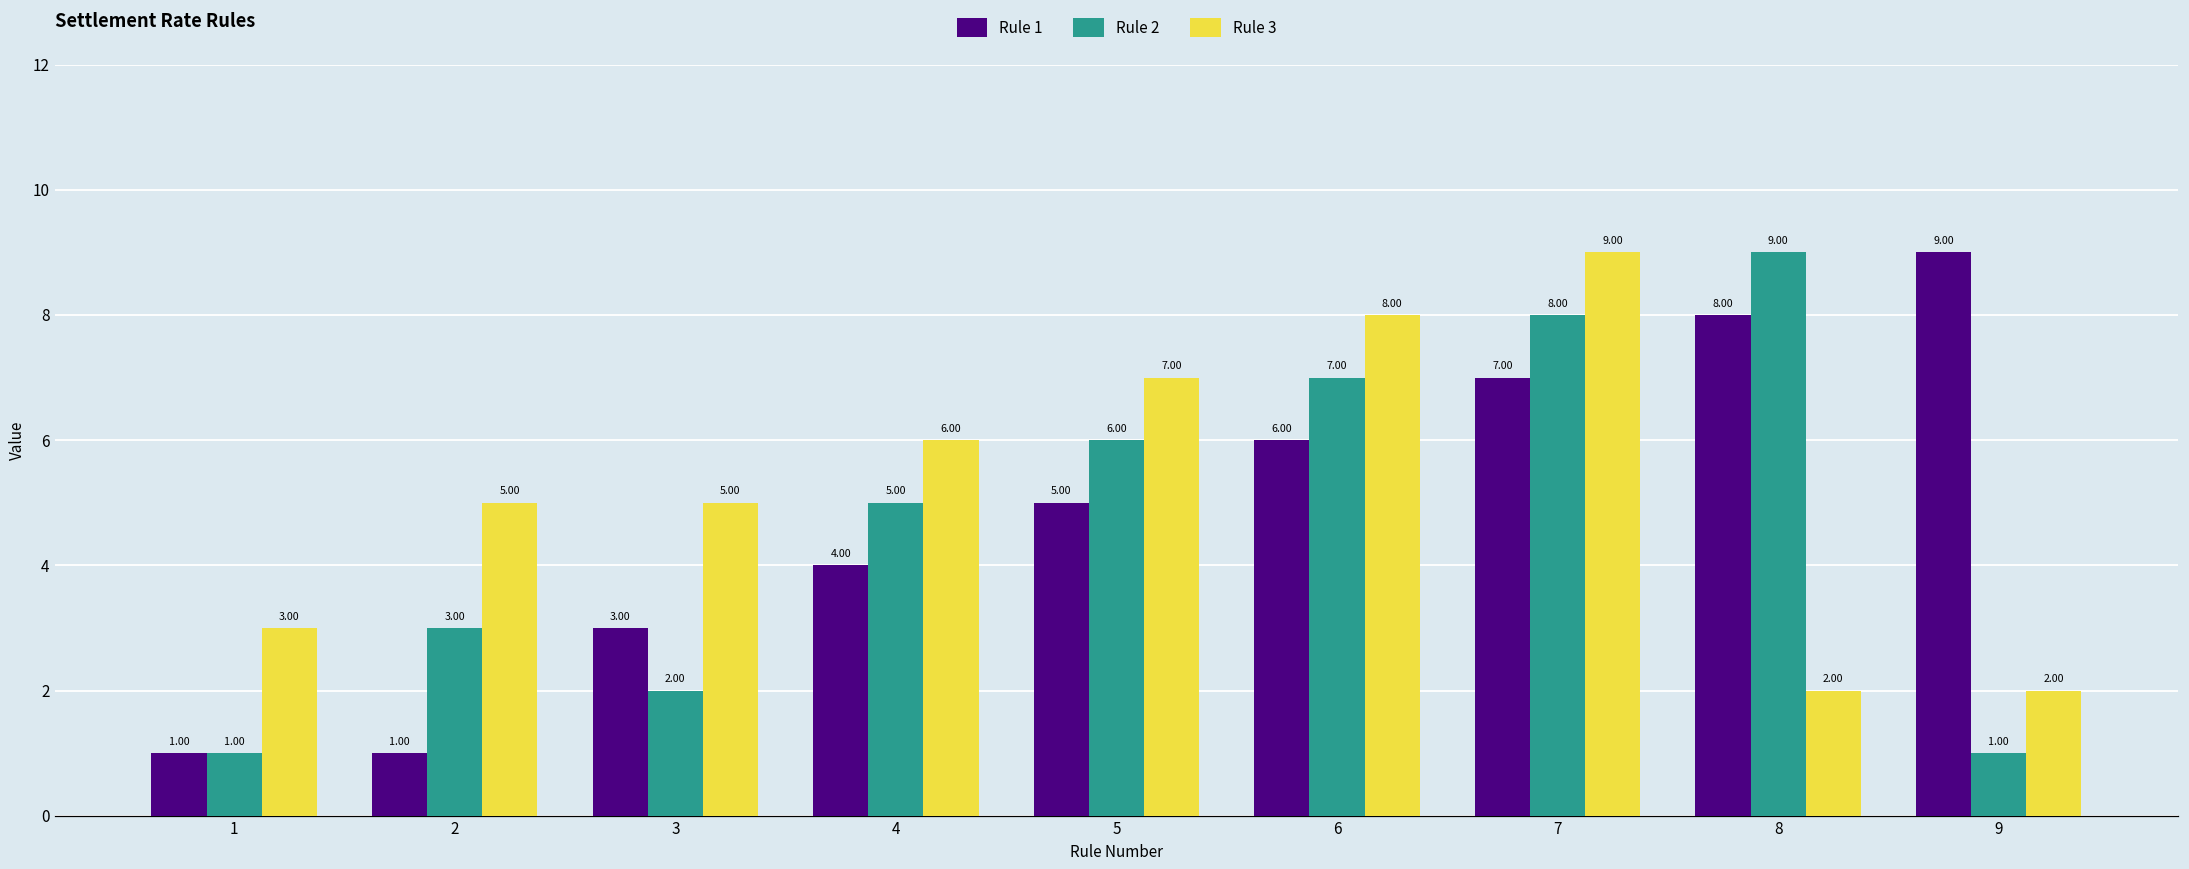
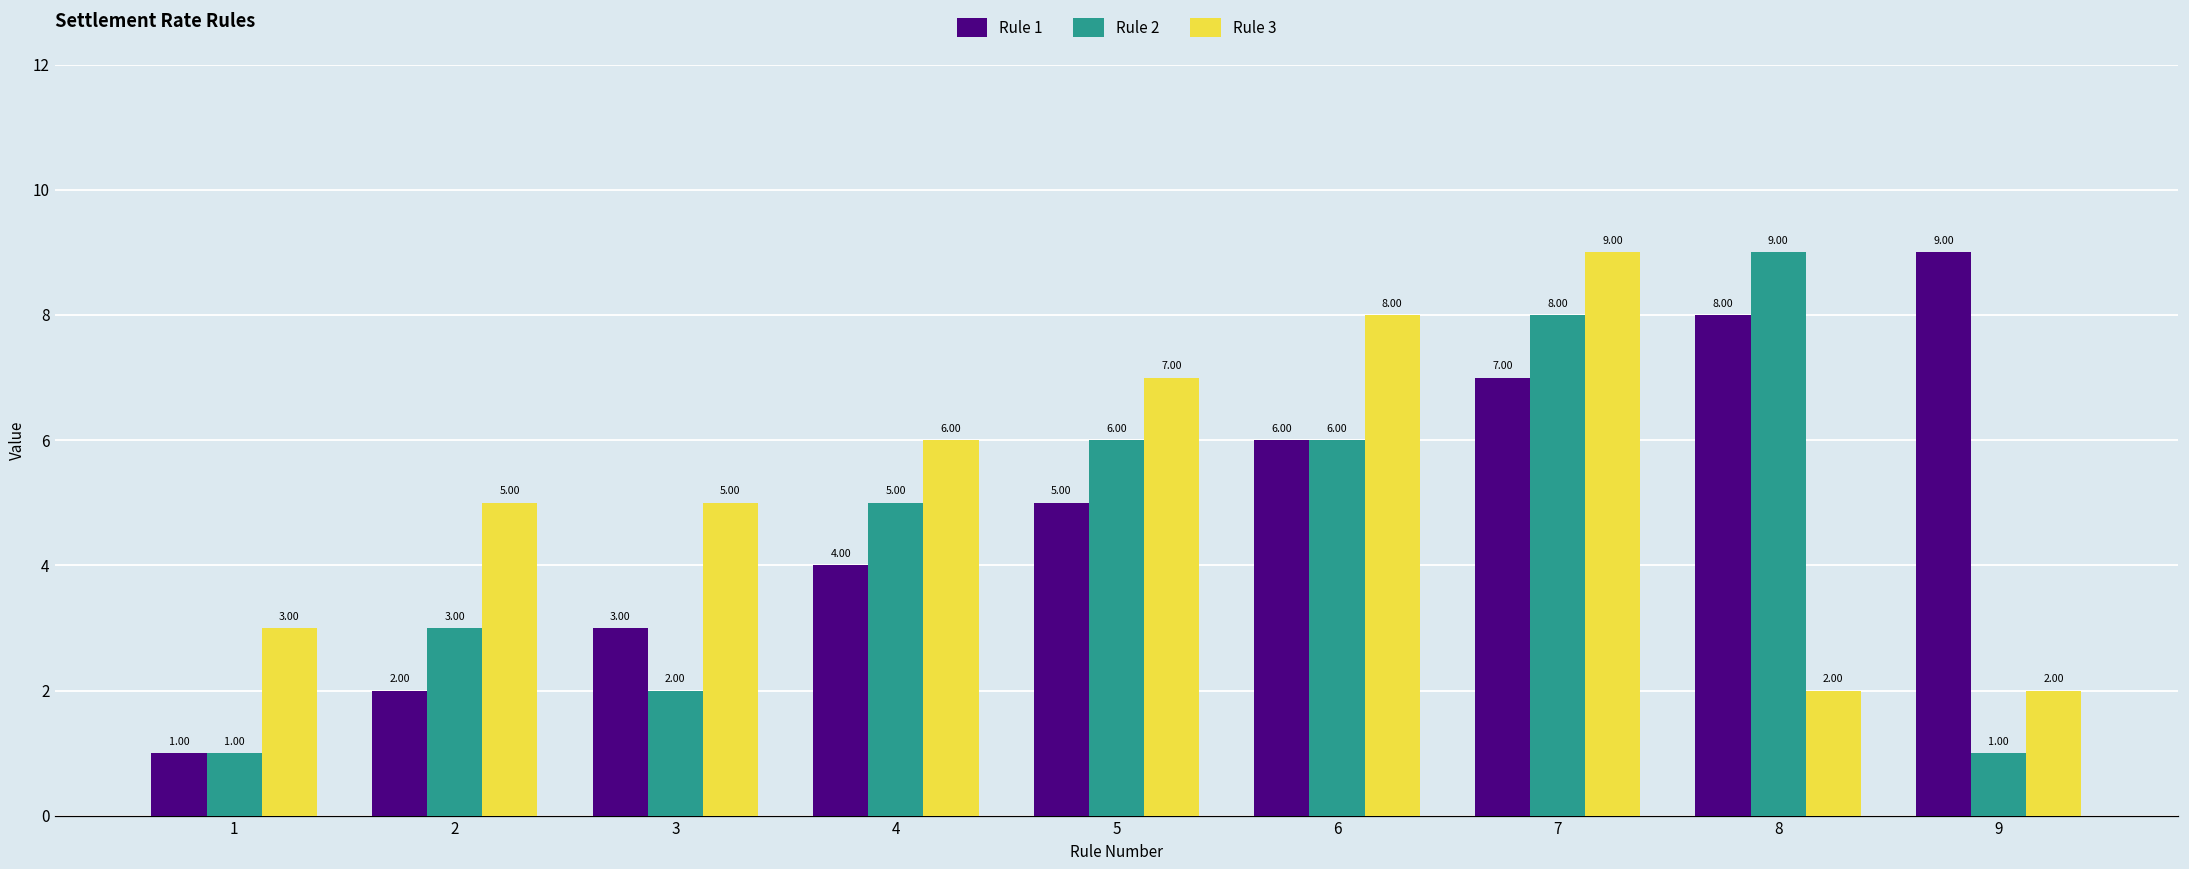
  {
    "Rule 1": {
      "1": 1.00,
-     "2": 1.00,
+     "2": 2.00,
      "3": 3.00,
      "4": 4.00,
      "5": 5.00,
      "6": 6.00,
      "7": 7.00,
      "8": 8.00,
      "9": 9.00
    },
    "Rule 2": {
      "1": 1.00,
      "2": 3.00,
      "3": 2.00,
      "4": 5.00,
      "5": 6.00,
-     "6": 7.00,
+     "6": 6.00,
      "7": 8.00,
      "8": 9.00,
      "9": 1.00
    },
    "Rule 3": {
      "1": 3.00,
      "2": 5.00,
      "3": 5.00,
      "4": 6.00,
      "5": 7.00,
      "6": 8.00,
      "7": 9.00,
      "8": 2.00,
      "9": 2.00
    }
  }
